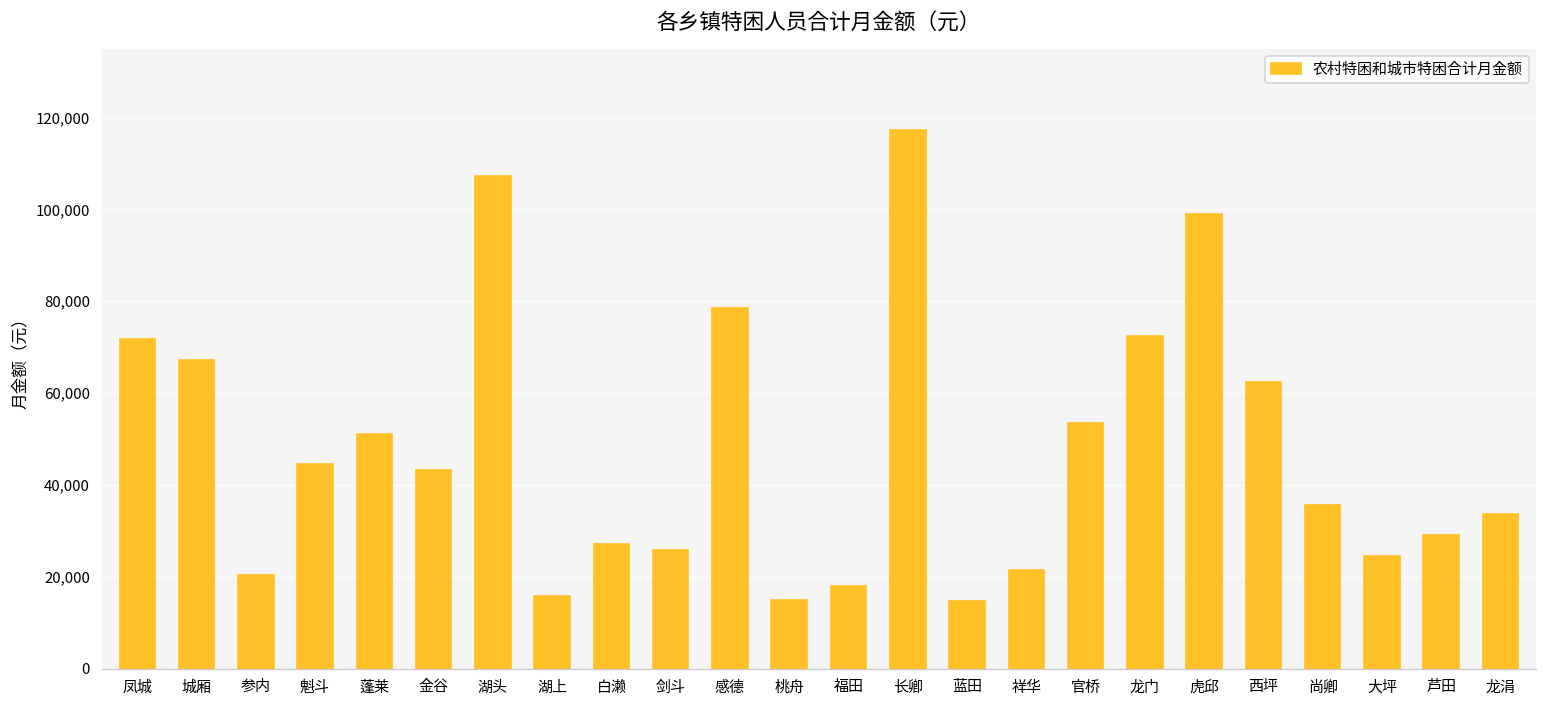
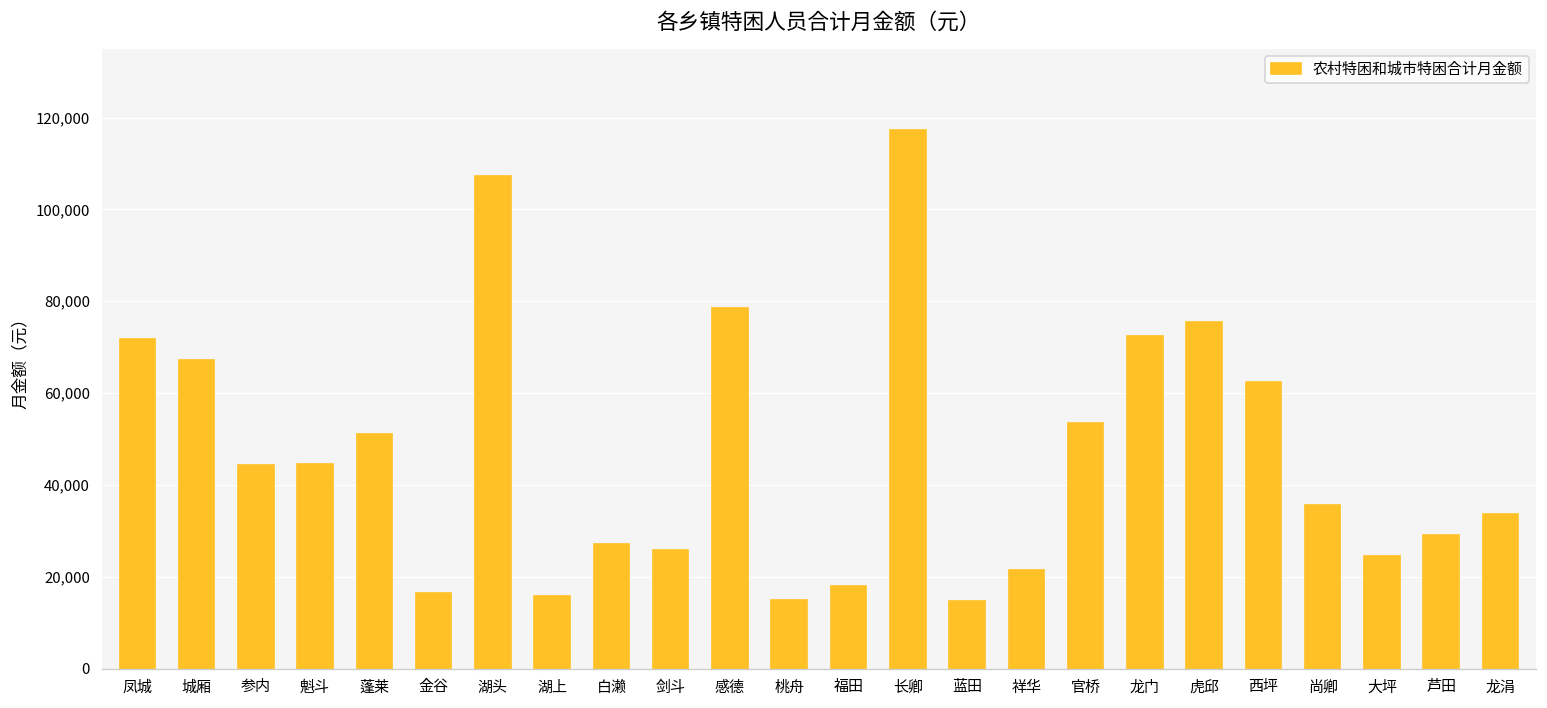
  {
    "凤城": "72,000",
    "城厢": "67,000",
-   "参内": "20,000",
+   "参内": "44,000",
    "魁斗": "45,000",
    "蓬莱": "51,000",
-   "金谷": "43,000",
+   "金谷": "17,000",
    "湖头": "107,000",
    "湖上": "16,000",
    "白濑": "27,000",
    "剑斗": "26,000",
    "感德": "78,000",
    "桃舟": "15,000",
    "福田": "18,000",
    "长卿": "117,000",
    "蓝田": "15,000",
    "祥华": "22,000",
    "官桥": "54,000",
    "龙门": "72,000",
-   "虎邱": "99,000",
+   "虎邱": "76,000",
    "西坪": "62,000",
    "尚卿": "36,000",
    "大坪": "24,000",
    "芦田": "29,000",
    "龙涓": "34,000"
  }
